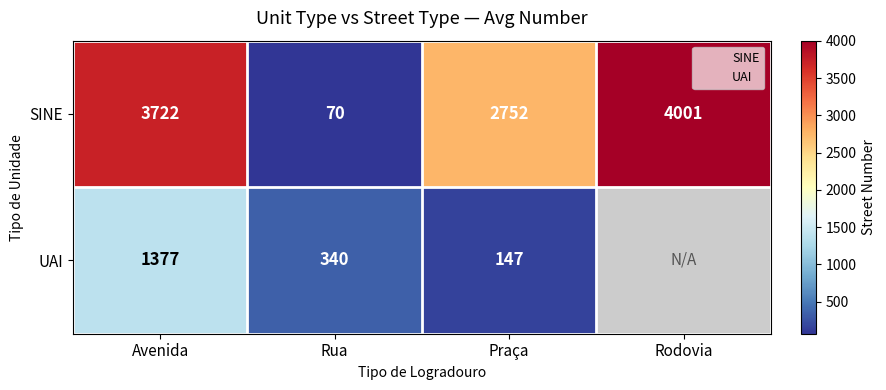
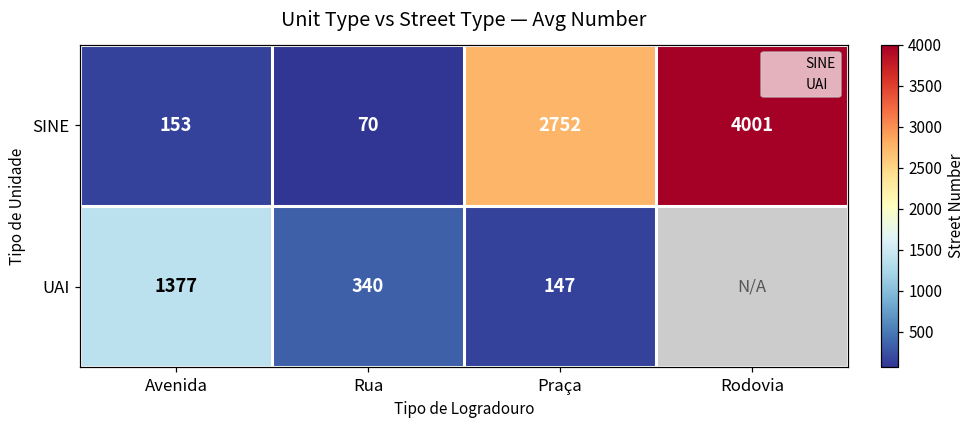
  {
    "SINE": {
-     "Avenida": 3722,
+     "Avenida": 153,
      "Rua": 70,
      "Praça": 2752,
      "Rodovia": 4001
    },
    "UAI": {
      "Avenida": 1377,
      "Rua": 340,
      "Praça": 147
    }
  }
